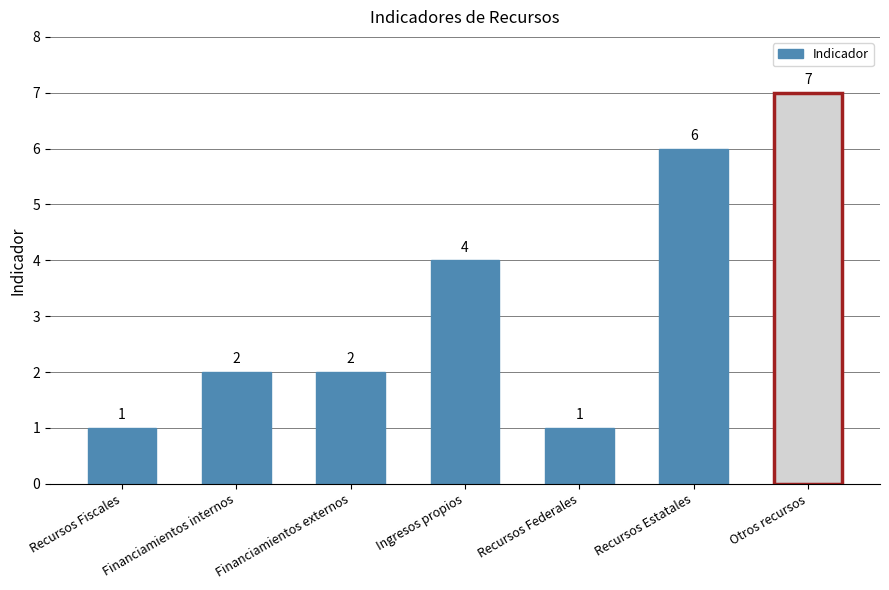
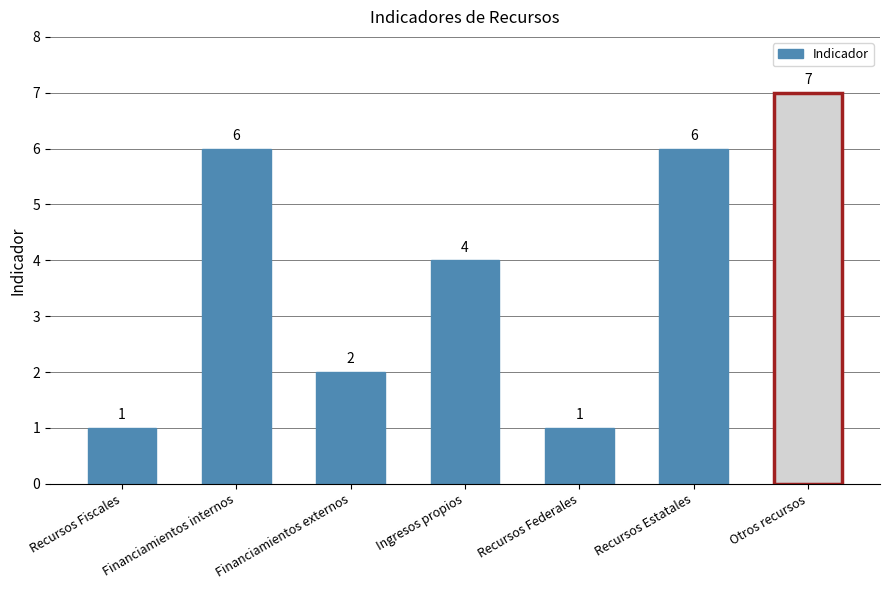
  {
    "Recursos Fiscales": 1,
-   "Financiamientos internos": 2,
+   "Financiamientos internos": 6,
    "Financiamientos externos": 2,
    "Ingresos propios": 4,
    "Recursos Federales": 1,
    "Recursos Estatales": 6,
    "Otros recursos": 7
  }
